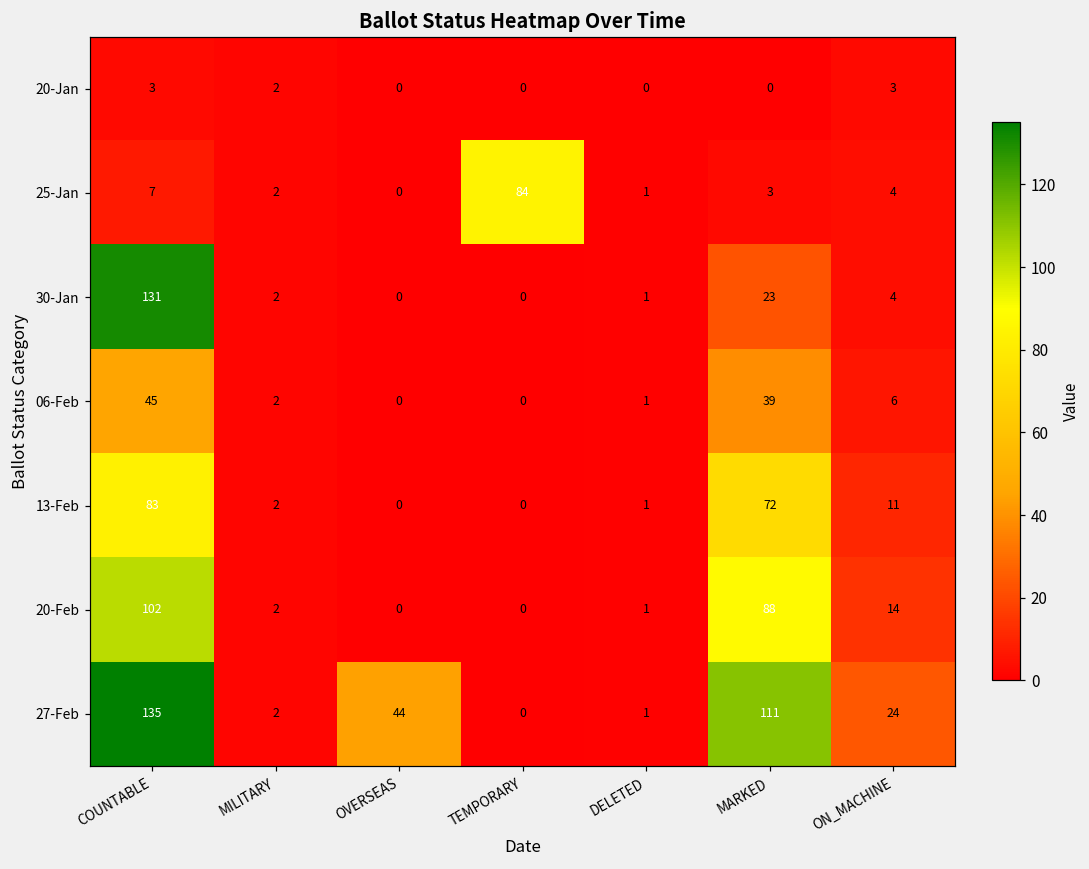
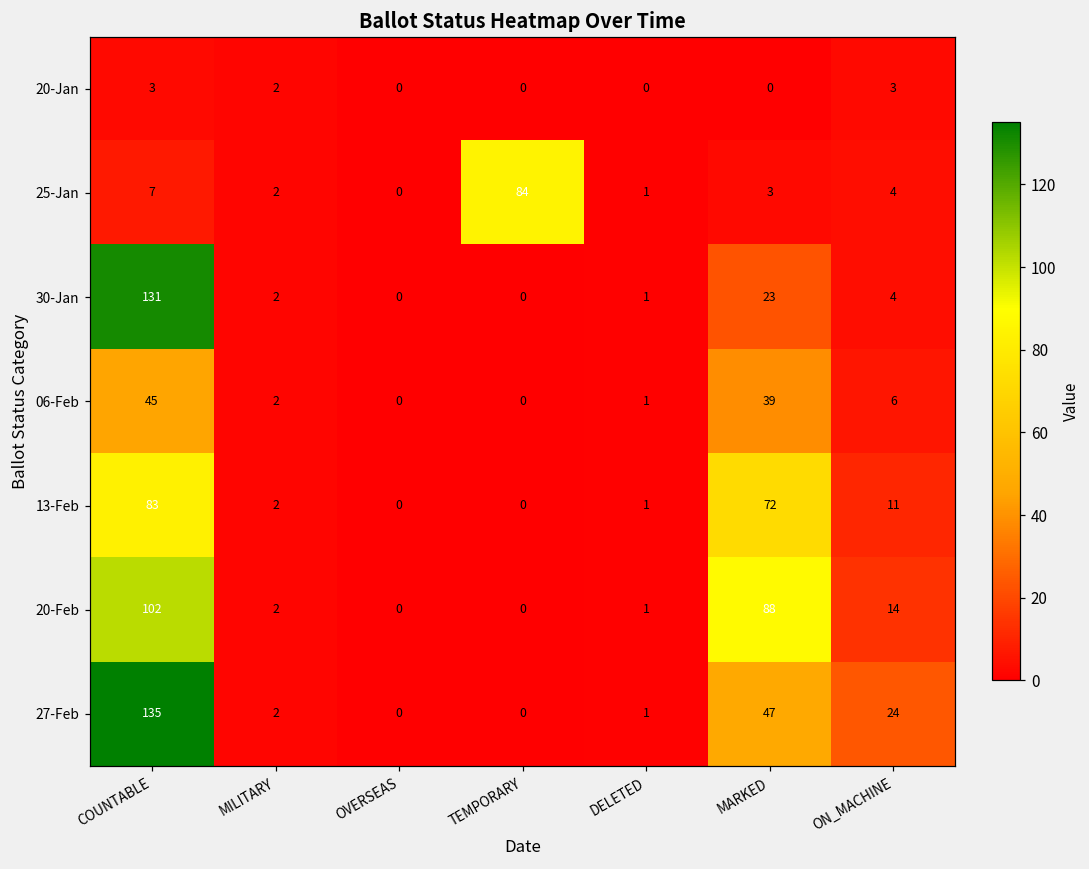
  {
    "20-Jan": {
      "COUNTABLE": 3,
      "MILITARY": 2,
      "OVERSEAS": 0,
      "TEMPORARY": 0,
      "DELETED": 0,
      "MARKED": 0,
      "ON_MACHINE": 3
    },
    "25-Jan": {
      "COUNTABLE": 7,
      "MILITARY": 2,
      "OVERSEAS": 0,
      "TEMPORARY": 84,
      "DELETED": 1,
      "MARKED": 3,
      "ON_MACHINE": 4
    },
    "30-Jan": {
      "COUNTABLE": 131,
      "MILITARY": 2,
      "OVERSEAS": 0,
      "TEMPORARY": 0,
      "DELETED": 1,
      "MARKED": 23,
      "ON_MACHINE": 4
    },
    "06-Feb": {
      "COUNTABLE": 45,
      "MILITARY": 2,
      "OVERSEAS": 0,
      "TEMPORARY": 0,
      "DELETED": 1,
      "MARKED": 39,
      "ON_MACHINE": 6
    },
    "13-Feb": {
      "COUNTABLE": 83,
      "MILITARY": 2,
      "OVERSEAS": 0,
      "TEMPORARY": 0,
      "DELETED": 1,
      "MARKED": 72,
      "ON_MACHINE": 11
    },
    "20-Feb": {
      "COUNTABLE": 102,
      "MILITARY": 2,
      "OVERSEAS": 0,
      "TEMPORARY": 0,
      "DELETED": 1,
      "MARKED": 88,
      "ON_MACHINE": 14
    },
    "27-Feb": {
      "COUNTABLE": 135,
      "MILITARY": 2,
-     "OVERSEAS": 44,
+     "OVERSEAS": 0,
      "TEMPORARY": 0,
      "DELETED": 1,
-     "MARKED": 111,
+     "MARKED": 47,
      "ON_MACHINE": 24
    }
  }
